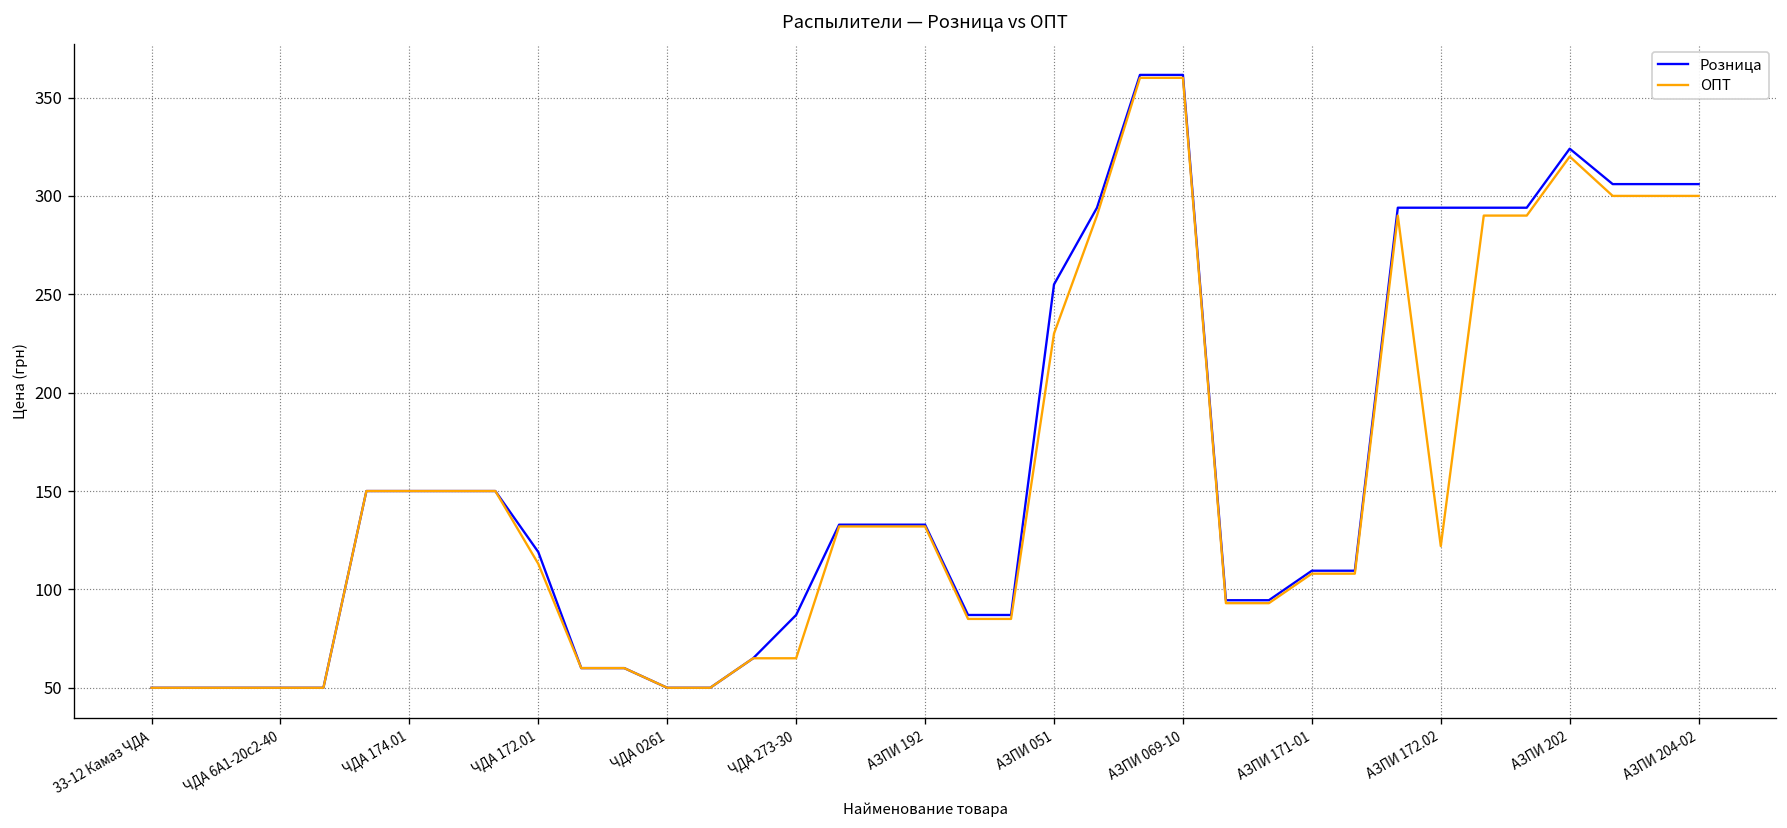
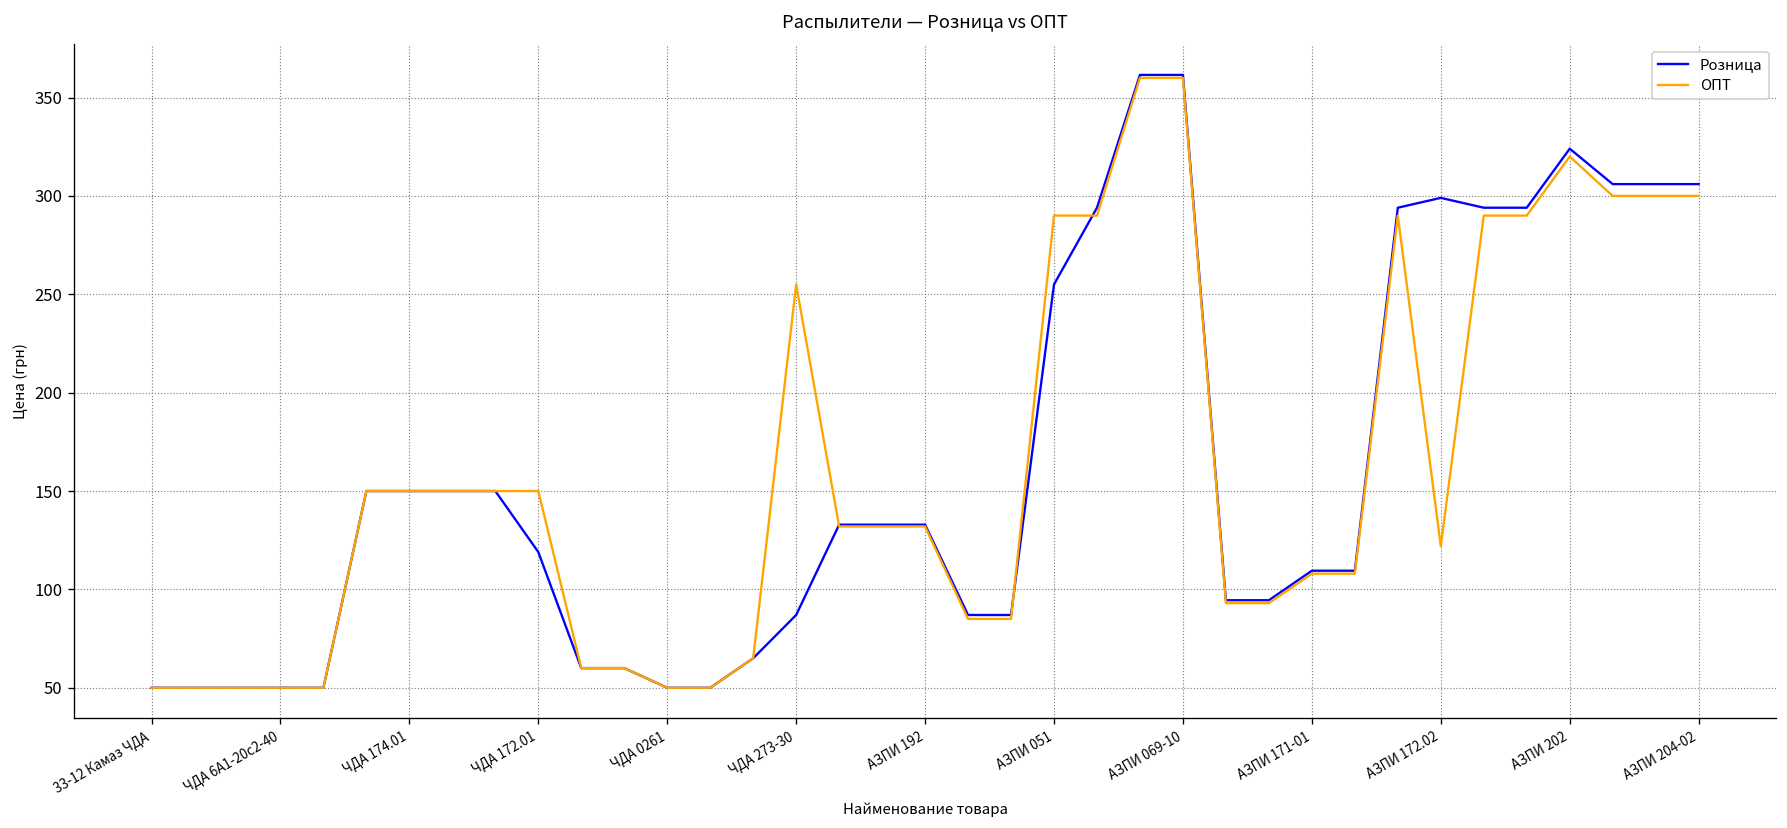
  {
    "Розница": {
      "ЧДА 172.01": 119,
      "ЧДА 273-30": 87,
      "АЗПИ 051": 255,
      "АЗПИ 069-10": 362,
-     "АЗПИ 172.02": 294,
+     "АЗПИ 172.02": 299,
      "АЗПИ 202": 324,
      "АЗПИ 204-02": 306
    },
    "ОПТ": {
-     "ЧДА 172.01": 113,
-     "ЧДА 273-30": 65,
-     "АЗПИ 051": 230,
+     "ЧДА 172.01": 150,
+     "ЧДА 273-30": 255,
+     "АЗПИ 051": 290,
      "АЗПИ 069-10": 360,
      "АЗПИ 172.02": 122,
      "АЗПИ 202": 320,
      "АЗПИ 204-02": 300
    }
  }
